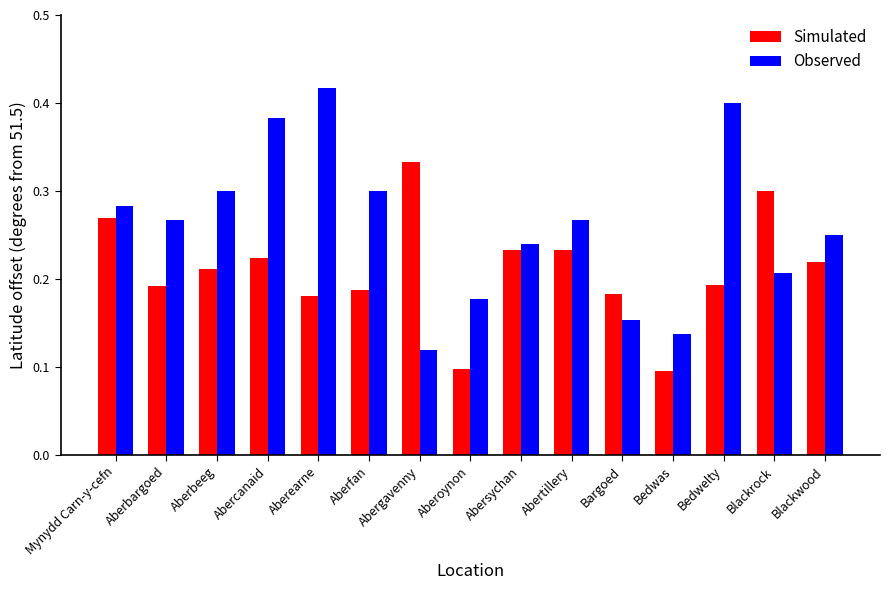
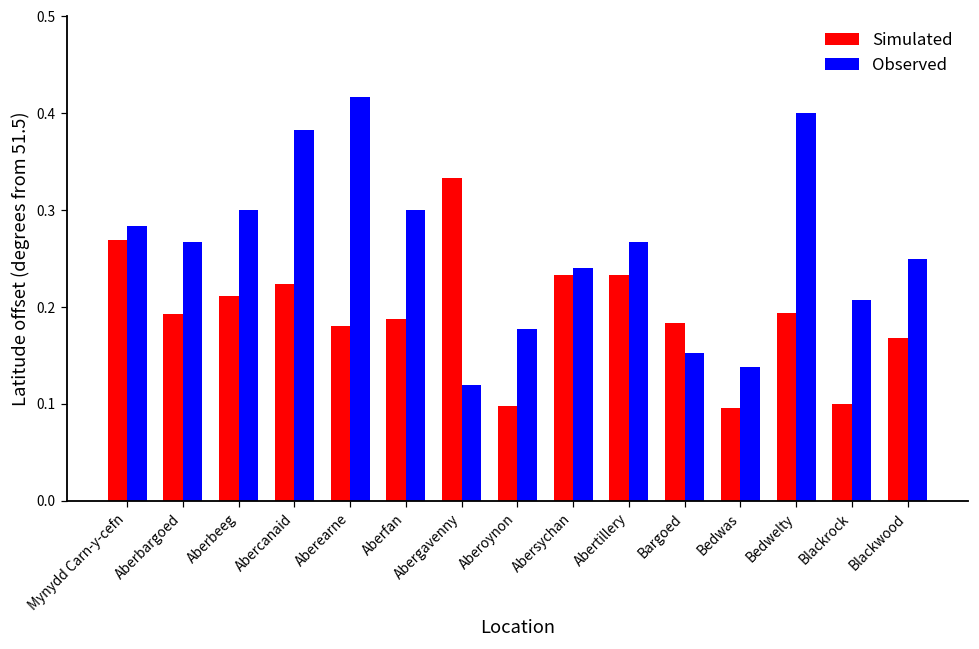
  {
    "Simulated": {
      "Mynydd Carn-y-cefn": 0.27,
      "Aberbargoed": 0.19,
      "Aberbeeg": 0.21,
      "Abercanaid": 0.22,
      "Aberearne": 0.18,
      "Aberfan": 0.19,
      "Abergavenny": 0.33,
      "Aberoynon": 0.10,
      "Abersychan": 0.23,
      "Abertillery": 0.23,
      "Bargoed": 0.18,
      "Bedwas": 0.10,
      "Bedwelty": 0.19,
-     "Blackrock": 0.30,
-     "Blackwood": 0.22
+     "Blackrock": 0.10,
+     "Blackwood": 0.17
    },
    "Observed": {
      "Mynydd Carn-y-cefn": 0.28,
      "Aberbargoed": 0.27,
      "Aberbeeg": 0.30,
      "Abercanaid": 0.38,
      "Aberearne": 0.42,
      "Aberfan": 0.30,
      "Abergavenny": 0.12,
      "Aberoynon": 0.18,
      "Abersychan": 0.24,
      "Abertillery": 0.27,
      "Bargoed": 0.15,
      "Bedwas": 0.14,
      "Bedwelty": 0.40,
      "Blackrock": 0.21,
      "Blackwood": 0.25
    }
  }
